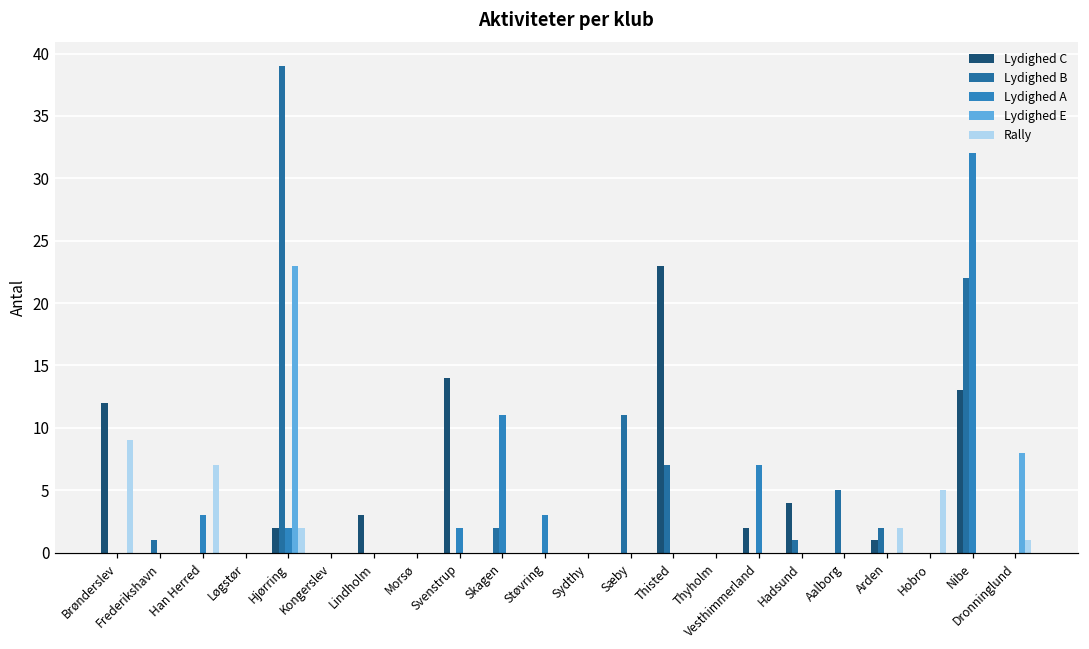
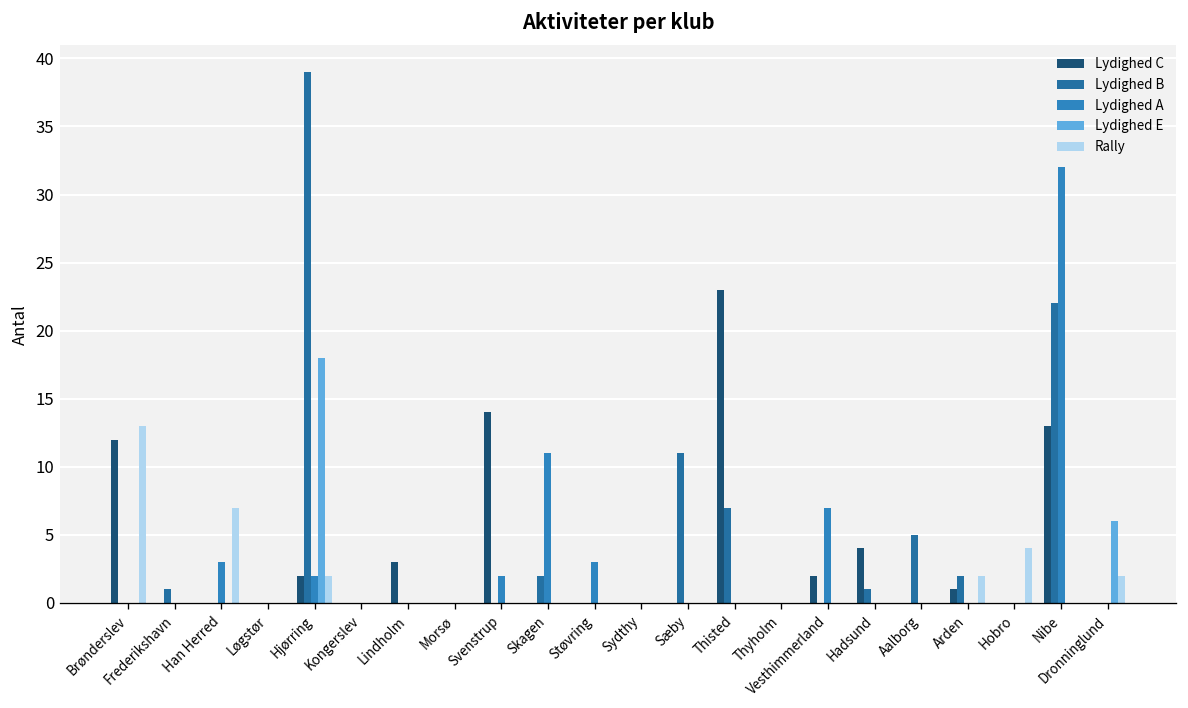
  {
    "Lydighed E": {
      "Brønderslev": 0,
      "Frederikshavn": 0,
      "Han Herred": 0,
      "Løgstør": 0,
-     "Hjørring": 23,
+     "Hjørring": 18,
      "Kongerslev": 0,
      "Lindholm": 0,
      "Morsø": 0,
      "Svenstrup": 0,
      "Skagen": 0,
      "Støvring": 0,
      "Sydthy": 0,
      "Sæby": 0,
      "Thisted": 0,
      "Thyholm": 0,
      "Vesthimmerland": 0,
      "Hadsund": 0,
      "Aalborg": 0,
      "Arden": 0,
      "Hobro": 0,
      "Nibe": 0,
-     "Dronninglund": 8
+     "Dronninglund": 6
    },
    "Rally": {
-     "Brønderslev": 9,
+     "Brønderslev": 13,
      "Frederikshavn": 0,
      "Han Herred": 7,
      "Løgstør": 0,
      "Hjørring": 2,
      "Kongerslev": 0,
      "Lindholm": 0,
      "Morsø": 0,
      "Svenstrup": 0,
      "Skagen": 0,
      "Støvring": 0,
      "Sydthy": 0,
      "Sæby": 0,
      "Thisted": 0,
      "Thyholm": 0,
      "Vesthimmerland": 0,
      "Hadsund": 0,
      "Aalborg": 0,
      "Arden": 2,
-     "Hobro": 5,
+     "Hobro": 4,
      "Nibe": 0,
-     "Dronninglund": 1
+     "Dronninglund": 2
    }
  }
